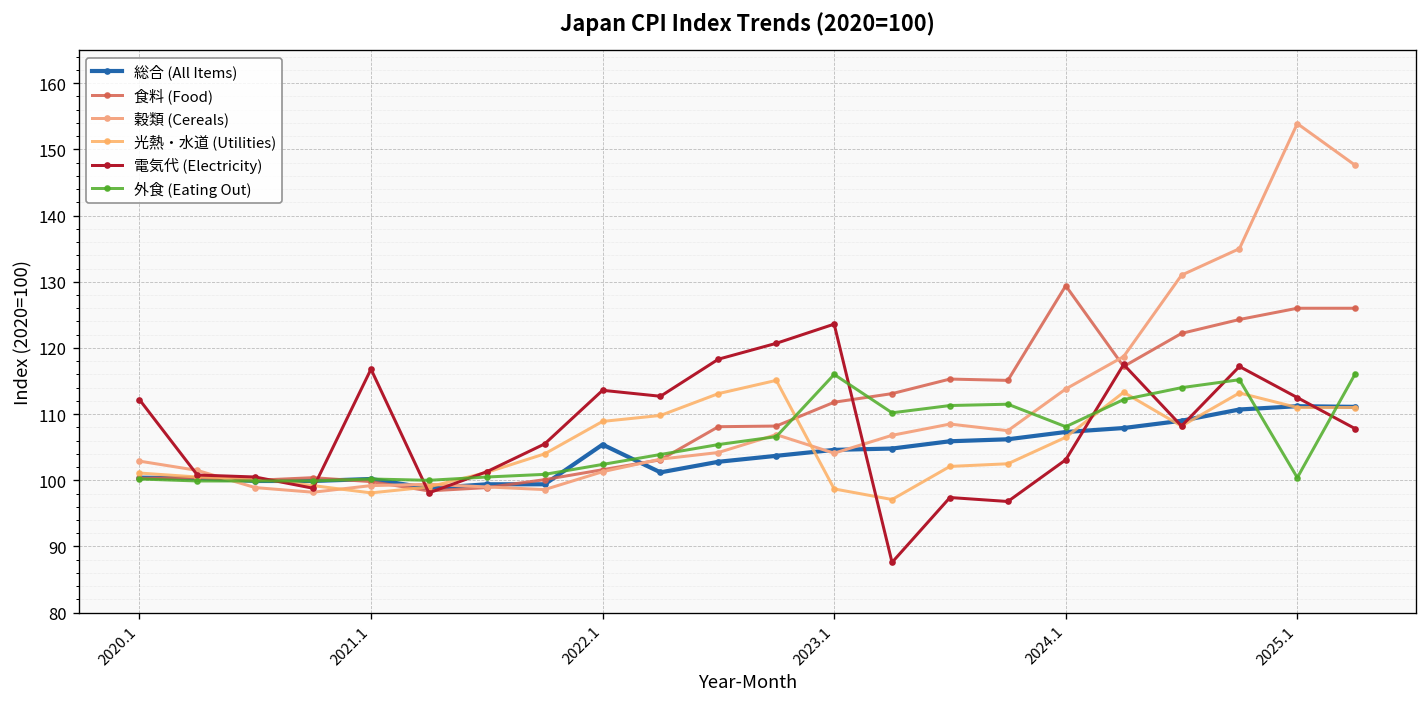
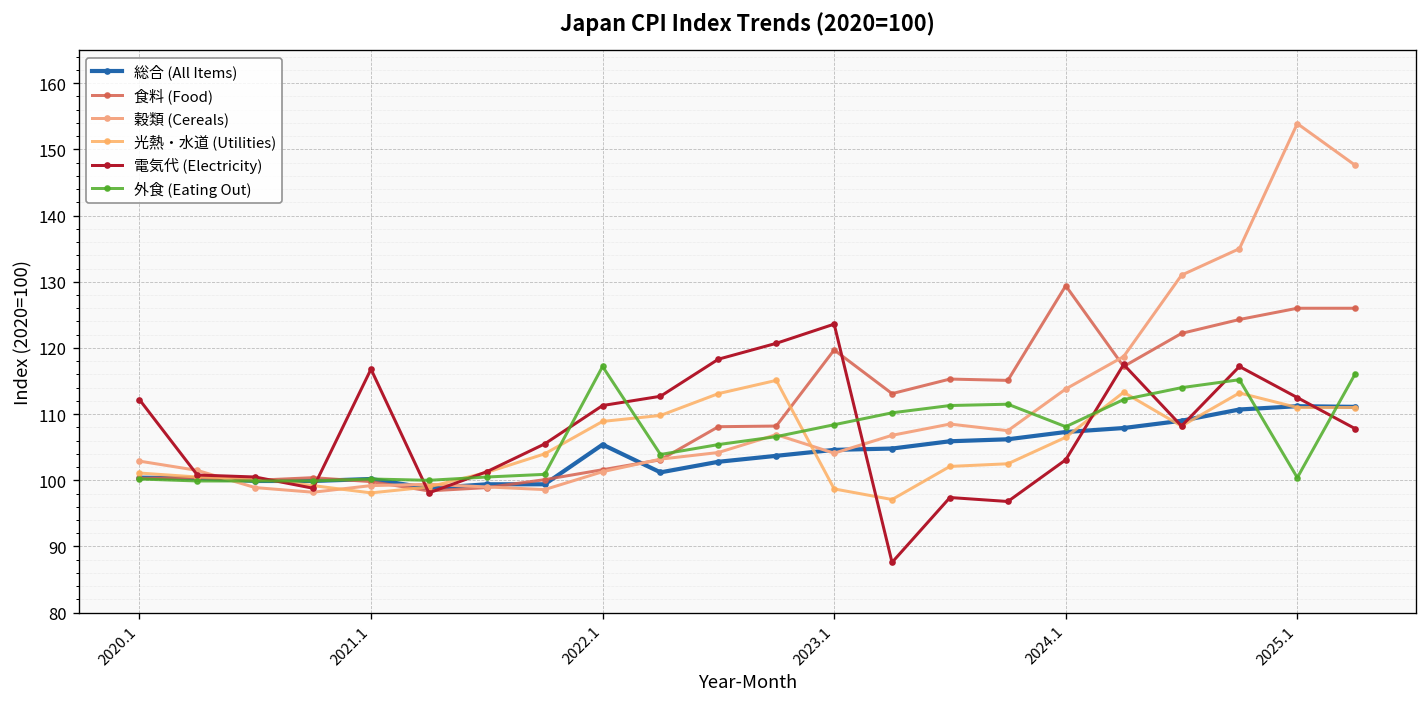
  {
    "総合 (All Items)": {
      "2022.1": 105,
      "2023.1": 105,
      "2024.1": 107
    },
    "食料 (Food)": {
-     "2023.1": 112,
+     "2023.1": 120,
      "2024.1": 129,
      "2025.1": 126
    },
    "電気代 (Electricity)": {
      "2020.1": 112,
      "2021.1": 117,
-     "2022.1": 114,
+     "2022.1": 111,
      "2023.1": 124,
      "2024.1": 103,
      "2025.1": 113
    },
    "外食 (Eating Out)": {
-     "2022.1": 102,
-     "2023.1": 116,
+     "2022.1": 117,
+     "2023.1": 108,
      "2024.1": 108,
      "2025.1": 100
    }
  }
